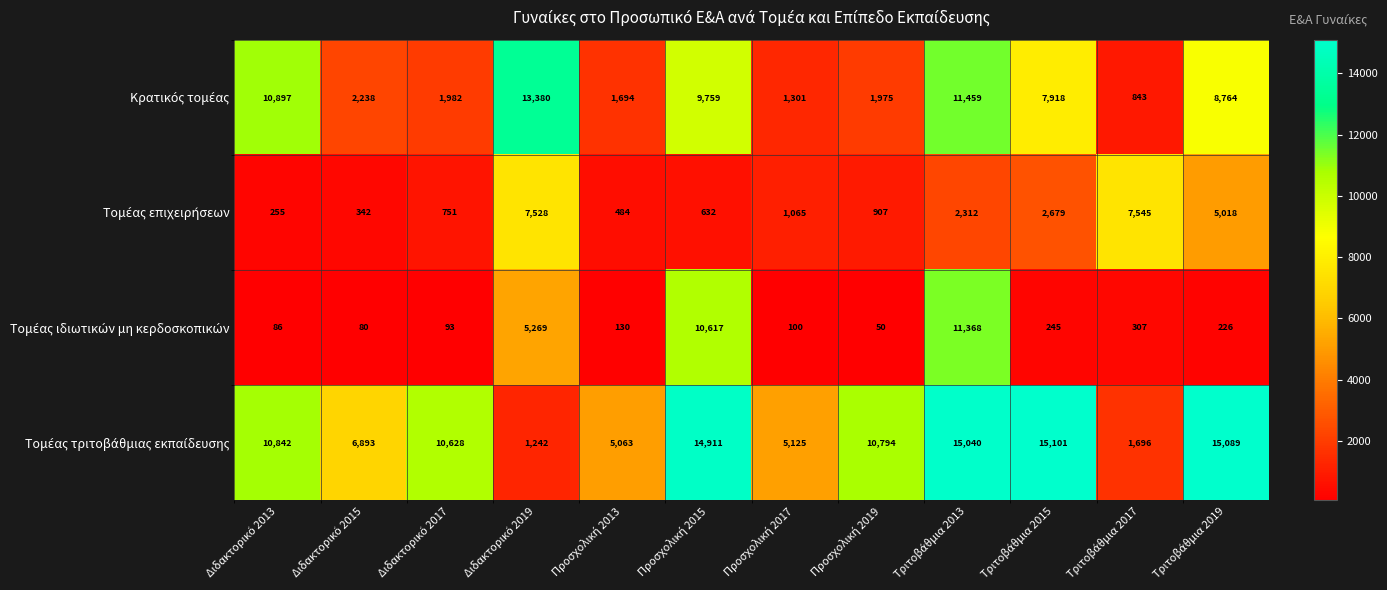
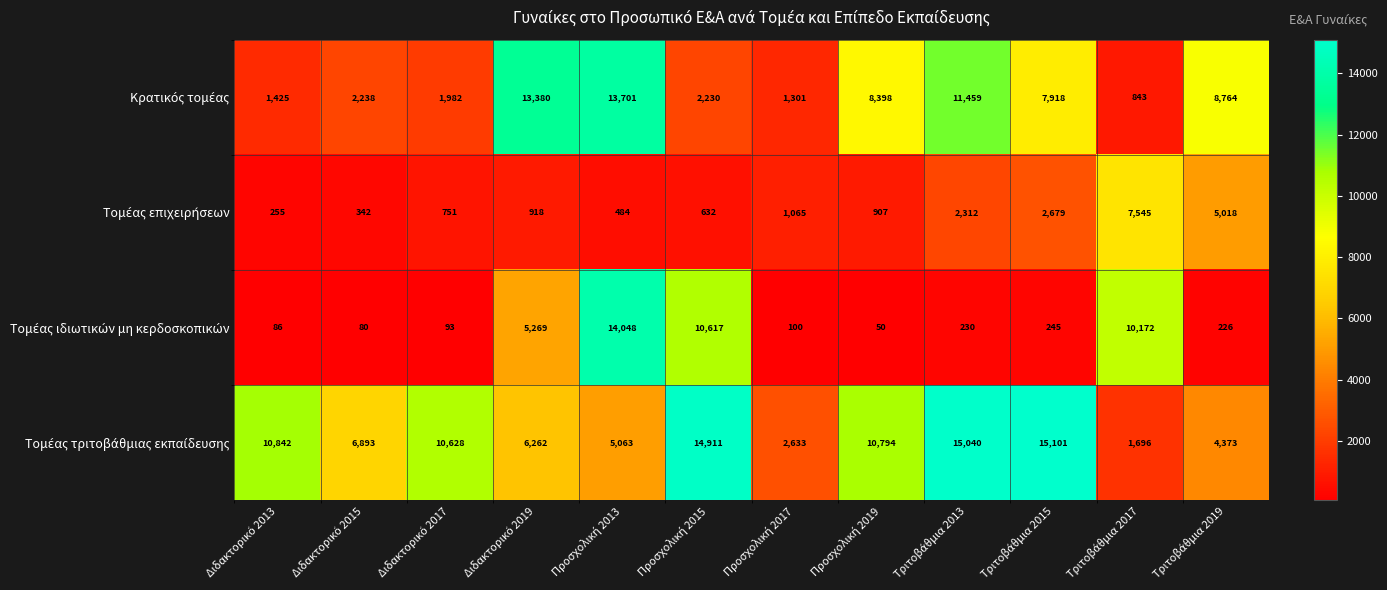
  {
    "Κρατικός τομέας": {
-     "Διδακτορικό 2013": "10,897",
+     "Διδακτορικό 2013": "1,425",
      "Διδακτορικό 2015": "2,238",
      "Διδακτορικό 2017": "1,982",
      "Διδακτορικό 2019": "13,380",
-     "Προσχολική 2013": "1,694",
-     "Προσχολική 2015": "9,759",
+     "Προσχολική 2013": "13,701",
+     "Προσχολική 2015": "2,230",
      "Προσχολική 2017": "1,301",
-     "Προσχολική 2019": "1,975",
+     "Προσχολική 2019": "8,398",
      "Τριτοβάθμια 2013": "11,459",
      "Τριτοβάθμια 2015": "7,918",
      "Τριτοβάθμια 2017": "843",
      "Τριτοβάθμια 2019": "8,764"
    },
    "Τομέας επιχειρήσεων": {
      "Διδακτορικό 2013": "255",
      "Διδακτορικό 2015": "342",
      "Διδακτορικό 2017": "751",
-     "Διδακτορικό 2019": "7,528",
+     "Διδακτορικό 2019": "918",
      "Προσχολική 2013": "484",
      "Προσχολική 2015": "632",
      "Προσχολική 2017": "1,065",
      "Προσχολική 2019": "907",
      "Τριτοβάθμια 2013": "2,312",
      "Τριτοβάθμια 2015": "2,679",
      "Τριτοβάθμια 2017": "7,545",
      "Τριτοβάθμια 2019": "5,018"
    },
    "Τομέας ιδιωτικών μη κερδοσκοπικών": {
      "Διδακτορικό 2013": "86",
      "Διδακτορικό 2015": "80",
      "Διδακτορικό 2017": "93",
      "Διδακτορικό 2019": "5,269",
-     "Προσχολική 2013": "130",
+     "Προσχολική 2013": "14,048",
      "Προσχολική 2015": "10,617",
      "Προσχολική 2017": "100",
      "Προσχολική 2019": "50",
-     "Τριτοβάθμια 2013": "11,368",
+     "Τριτοβάθμια 2013": "230",
      "Τριτοβάθμια 2015": "245",
-     "Τριτοβάθμια 2017": "307",
+     "Τριτοβάθμια 2017": "10,172",
      "Τριτοβάθμια 2019": "226"
    },
    "Τομέας τριτοβάθμιας εκπαίδευσης": {
      "Διδακτορικό 2013": "10,842",
      "Διδακτορικό 2015": "6,893",
      "Διδακτορικό 2017": "10,628",
-     "Διδακτορικό 2019": "1,242",
+     "Διδακτορικό 2019": "6,262",
      "Προσχολική 2013": "5,063",
      "Προσχολική 2015": "14,911",
-     "Προσχολική 2017": "5,125",
+     "Προσχολική 2017": "2,633",
      "Προσχολική 2019": "10,794",
      "Τριτοβάθμια 2013": "15,040",
      "Τριτοβάθμια 2015": "15,101",
      "Τριτοβάθμια 2017": "1,696",
-     "Τριτοβάθμια 2019": "15,089"
+     "Τριτοβάθμια 2019": "4,373"
    }
  }
